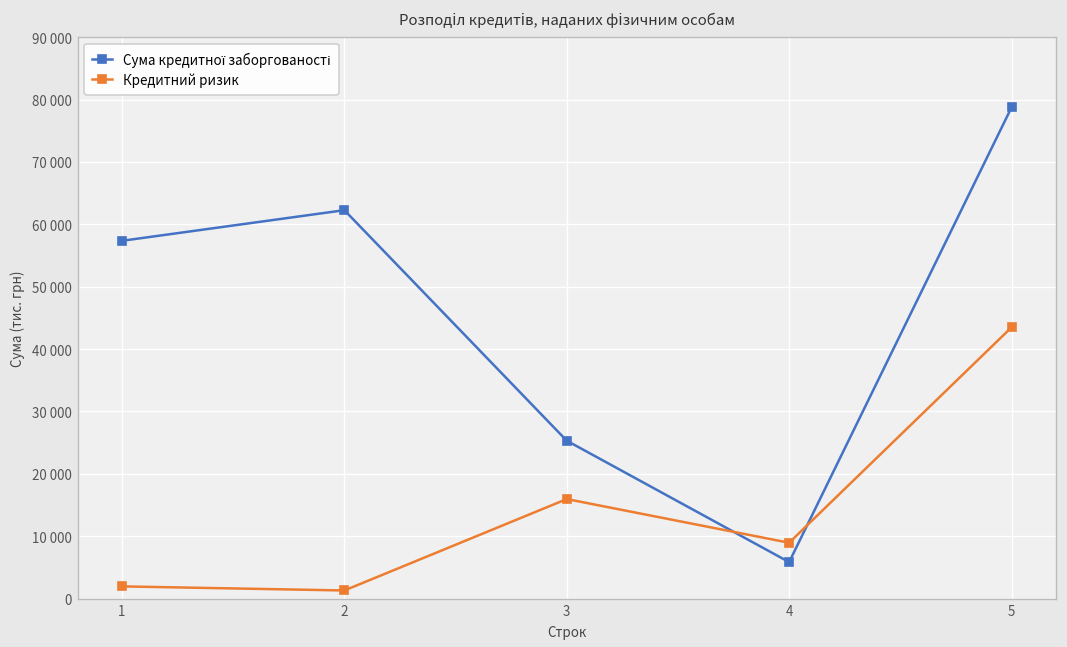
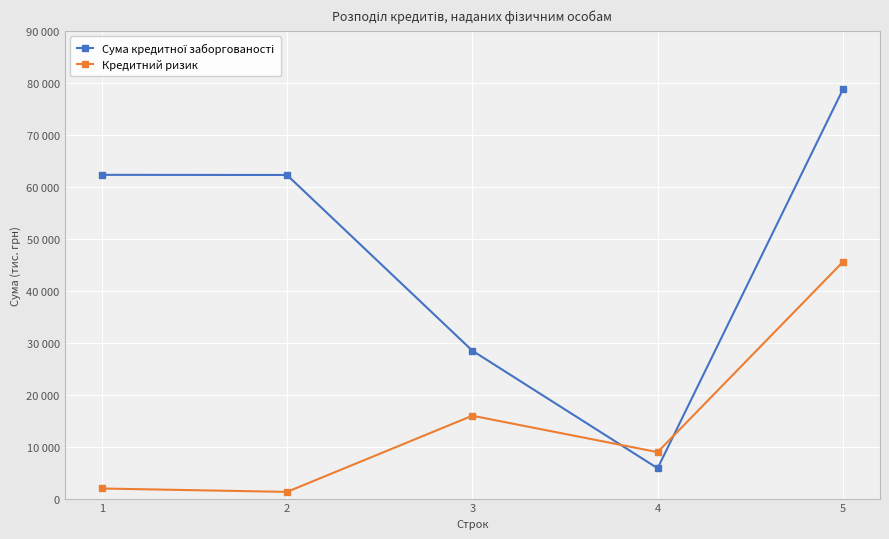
  {
    "Сума кредитної заборгованості": {
-     "1": 57000,
+     "1": 62000,
      "2": 62000,
-     "3": 25000,
+     "3": 28000,
      "4": 6000,
      "5": 79000
    },
    "Кредитний ризик": {
      "1": 2000,
      "2": 1000,
      "3": 16000,
      "4": 9000,
-     "5": 43000
+     "5": 46000
    }
  }
